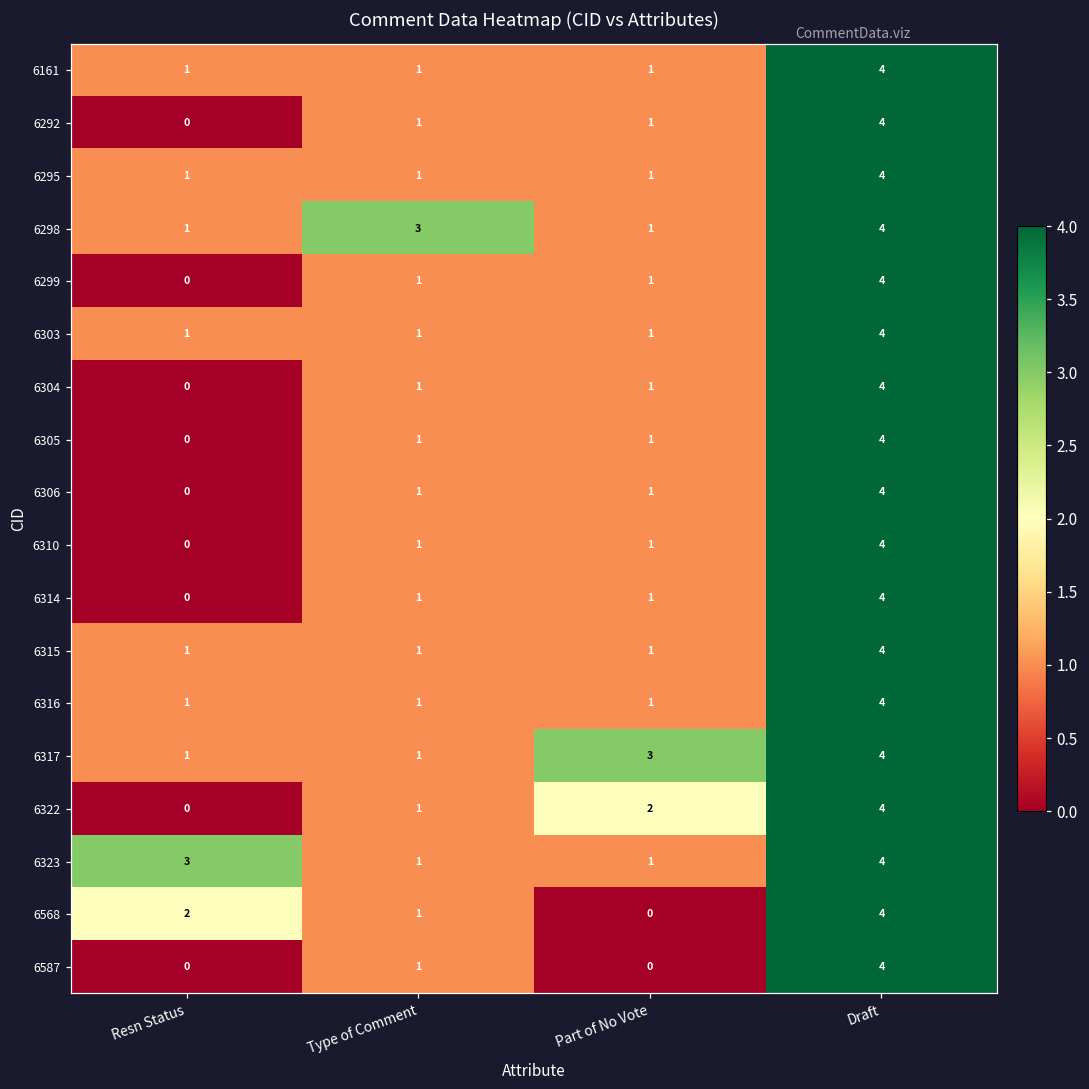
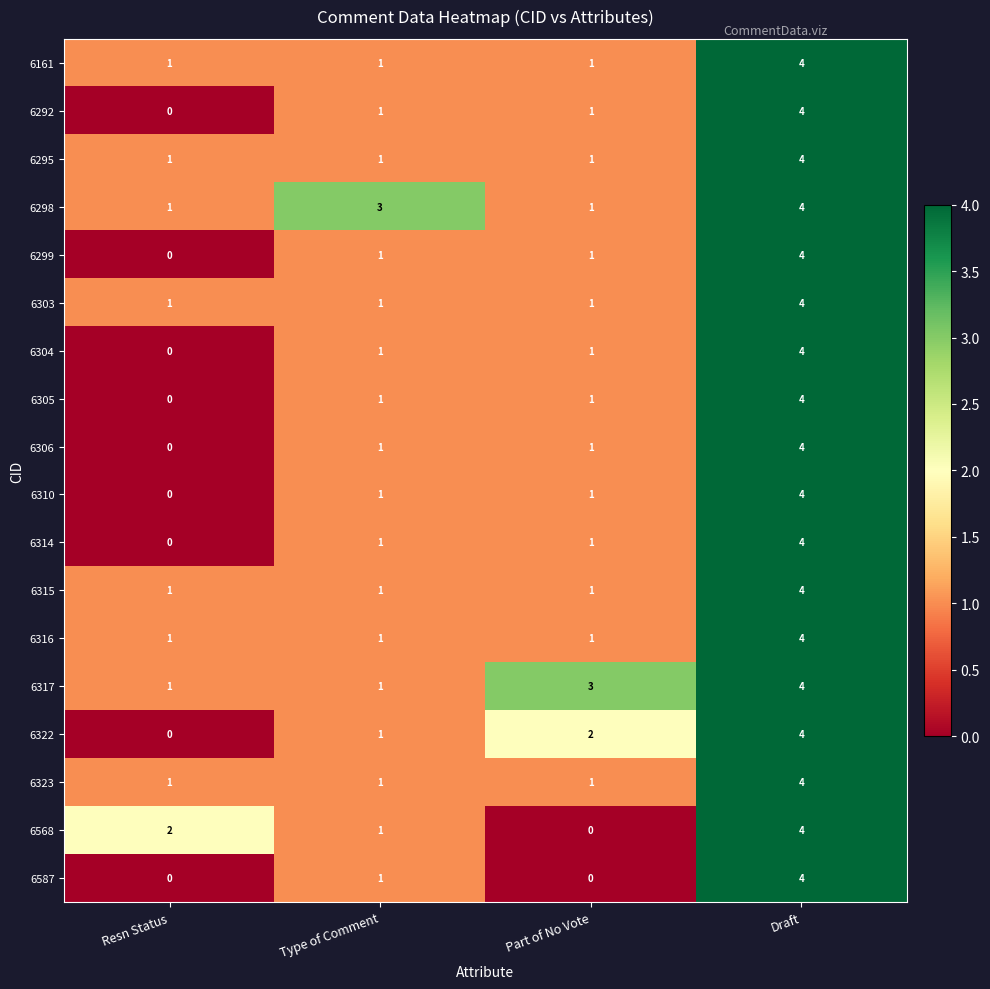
  {
    "6161": {
      "Resn Status": 1,
      "Type of Comment": 1,
      "Part of No Vote": 1,
      "Draft": 4
    },
    "6292": {
      "Resn Status": 0,
      "Type of Comment": 1,
      "Part of No Vote": 1,
      "Draft": 4
    },
    "6295": {
      "Resn Status": 1,
      "Type of Comment": 1,
      "Part of No Vote": 1,
      "Draft": 4
    },
    "6298": {
      "Resn Status": 1,
      "Type of Comment": 3,
      "Part of No Vote": 1,
      "Draft": 4
    },
    "6299": {
      "Resn Status": 0,
      "Type of Comment": 1,
      "Part of No Vote": 1,
      "Draft": 4
    },
    "6303": {
      "Resn Status": 1,
      "Type of Comment": 1,
      "Part of No Vote": 1,
      "Draft": 4
    },
    "6304": {
      "Resn Status": 0,
      "Type of Comment": 1,
      "Part of No Vote": 1,
      "Draft": 4
    },
    "6305": {
      "Resn Status": 0,
      "Type of Comment": 1,
      "Part of No Vote": 1,
      "Draft": 4
    },
    "6306": {
      "Resn Status": 0,
      "Type of Comment": 1,
      "Part of No Vote": 1,
      "Draft": 4
    },
    "6310": {
      "Resn Status": 0,
      "Type of Comment": 1,
      "Part of No Vote": 1,
      "Draft": 4
    },
    "6314": {
      "Resn Status": 0,
      "Type of Comment": 1,
      "Part of No Vote": 1,
      "Draft": 4
    },
    "6315": {
      "Resn Status": 1,
      "Type of Comment": 1,
      "Part of No Vote": 1,
      "Draft": 4
    },
    "6316": {
      "Resn Status": 1,
      "Type of Comment": 1,
      "Part of No Vote": 1,
      "Draft": 4
    },
    "6317": {
      "Resn Status": 1,
      "Type of Comment": 1,
      "Part of No Vote": 3,
      "Draft": 4
    },
    "6322": {
      "Resn Status": 0,
      "Type of Comment": 1,
      "Part of No Vote": 2,
      "Draft": 4
    },
    "6323": {
-     "Resn Status": 3,
+     "Resn Status": 1,
      "Type of Comment": 1,
      "Part of No Vote": 1,
      "Draft": 4
    },
    "6568": {
      "Resn Status": 2,
      "Type of Comment": 1,
      "Part of No Vote": 0,
      "Draft": 4
    },
    "6587": {
      "Resn Status": 0,
      "Type of Comment": 1,
      "Part of No Vote": 0,
      "Draft": 4
    }
  }
